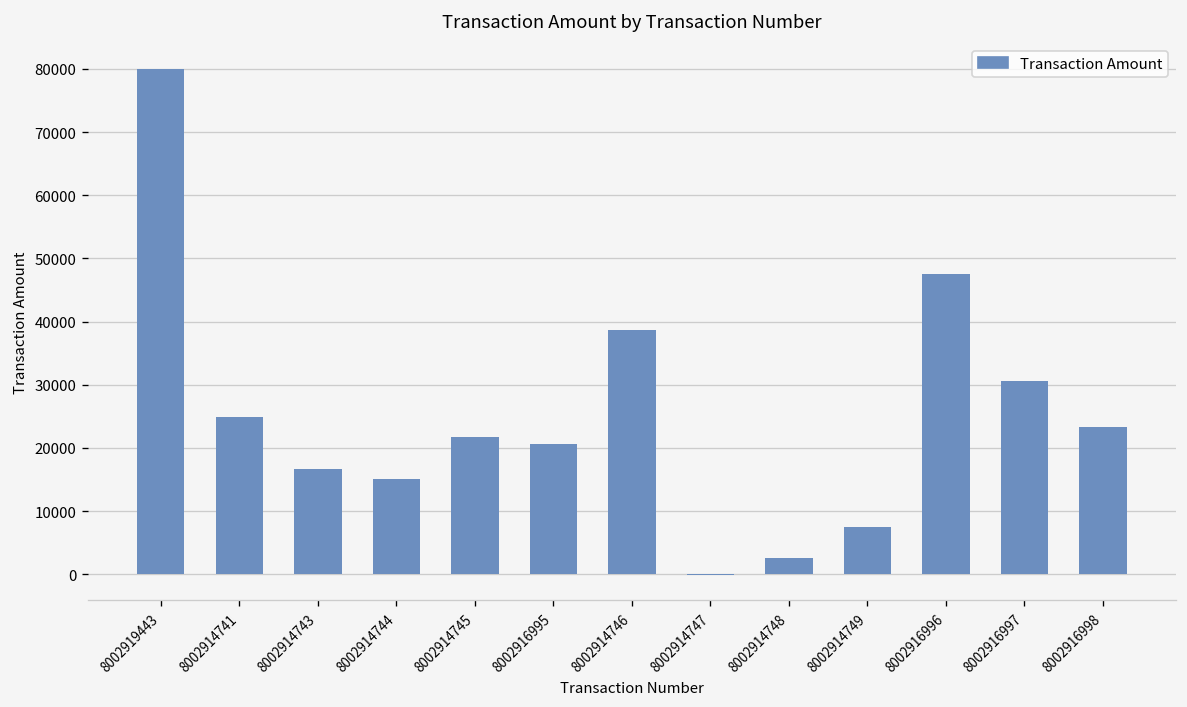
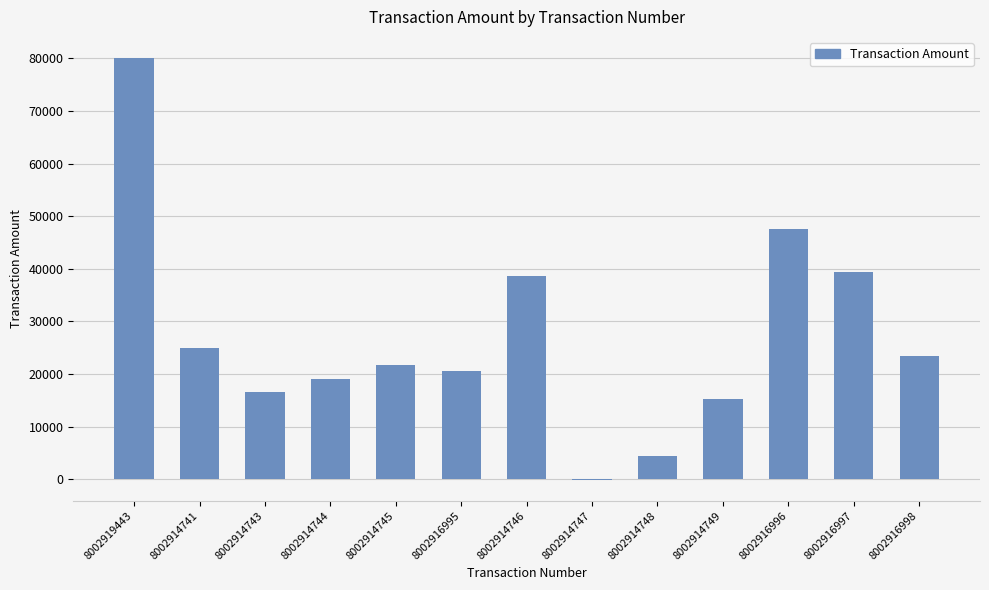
  {
    "8002919443": 80000,
    "8002914741": 25000,
    "8002914743": 17000,
-   "8002914744": 15000,
+   "8002914744": 19000,
    "8002914745": 22000,
    "8002916995": 21000,
    "8002914746": 39000,
-   "8002914748": 3000,
-   "8002914749": 8000,
+   "8002914748": 4000,
+   "8002914749": 15000,
    "8002916996": 48000,
-   "8002916997": 31000,
+   "8002916997": 39000,
    "8002916998": 23000
  }
